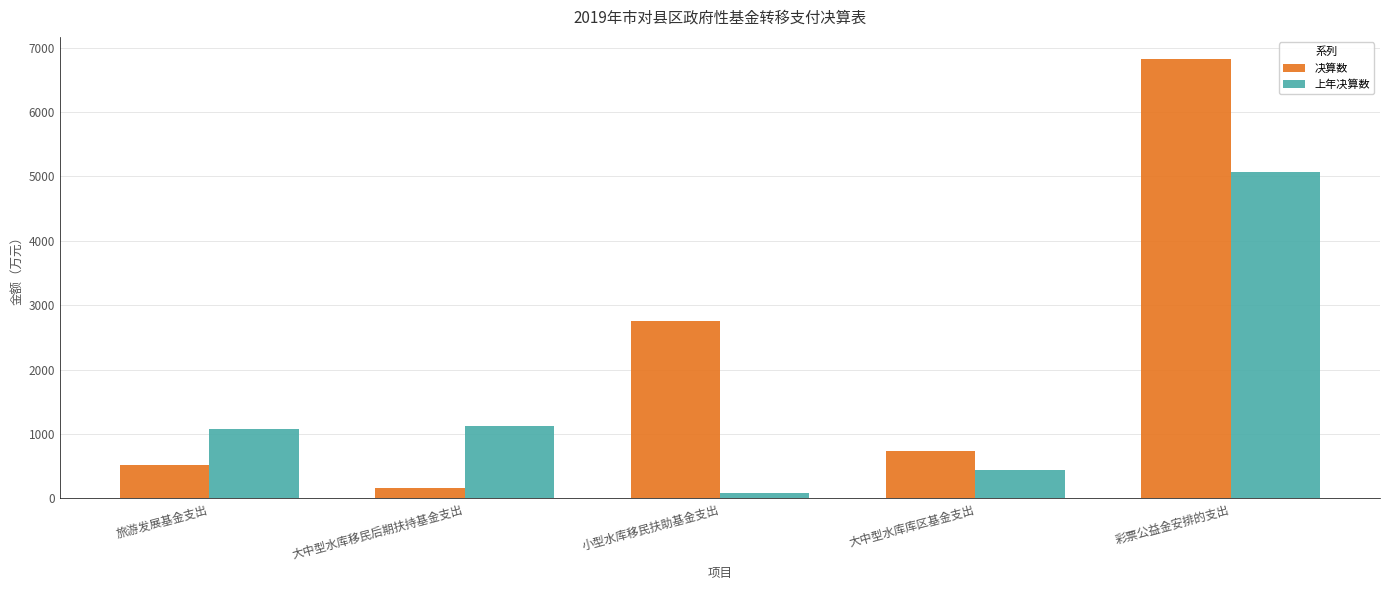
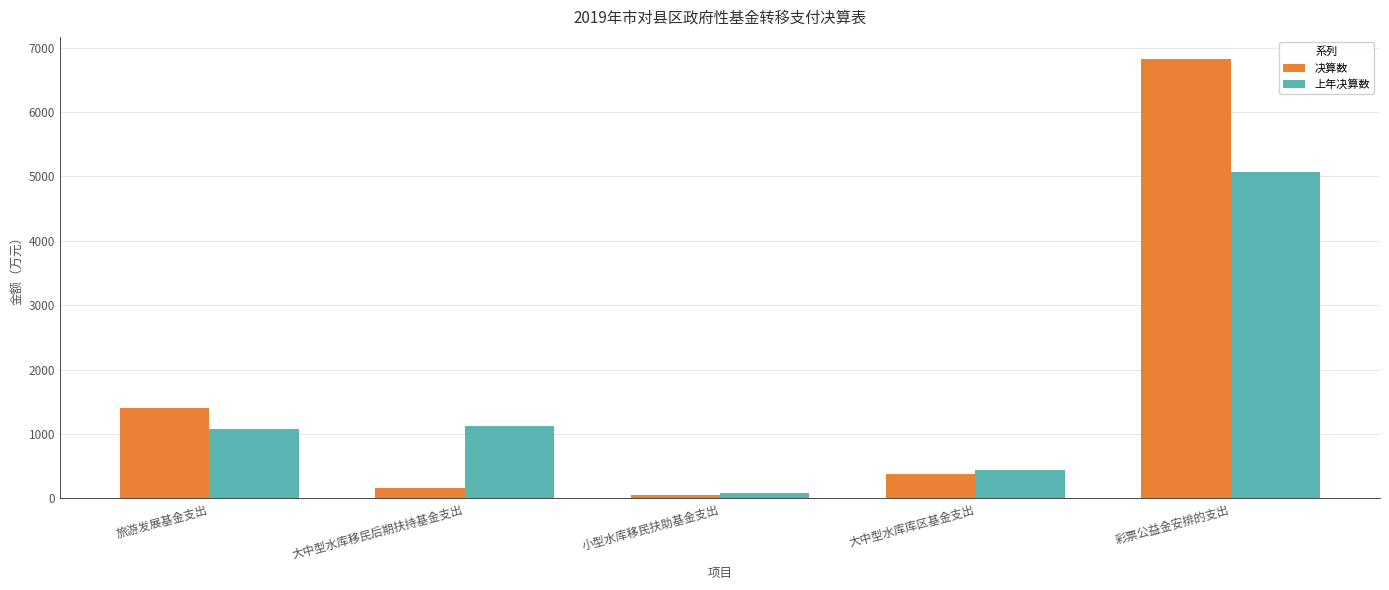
  {
    "决算数": {
-     "旅游发展基金支出": 500,
+     "旅游发展基金支出": 1400,
      "大中型水库移民后期扶持基金支出": 200,
-     "小型水库移民扶助基金支出": 2700,
-     "大中型水库库区基金支出": 700,
+     "小型水库移民扶助基金支出": 0,
+     "大中型水库库区基金支出": 400,
      "彩票公益金安排的支出": 6800
    },
    "上年决算数": {
      "旅游发展基金支出": 1100,
      "大中型水库移民后期扶持基金支出": 1100,
      "小型水库移民扶助基金支出": 100,
      "大中型水库库区基金支出": 400,
      "彩票公益金安排的支出": 5100
    }
  }
